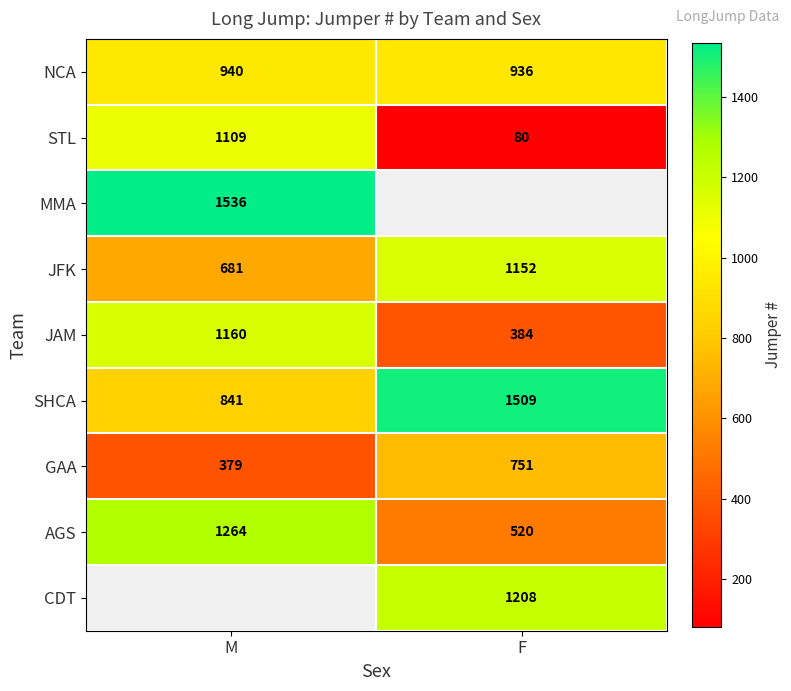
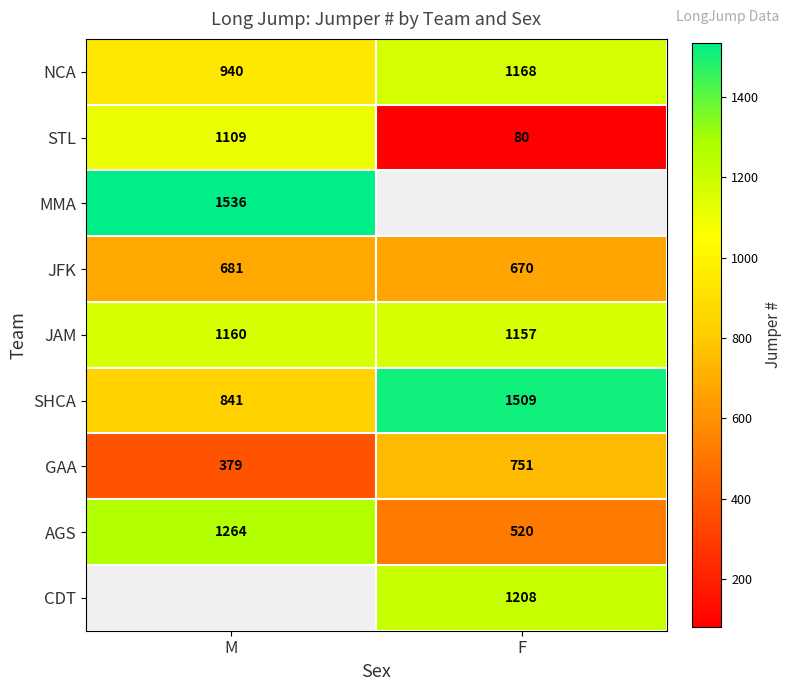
  {
    "NCA": {
      "M": 940,
-     "F": 936
+     "F": 1168
    },
    "STL": {
      "M": 1109,
      "F": 80
    },
    "MMA": {
      "M": 1536
    },
    "JFK": {
      "M": 681,
-     "F": 1152
+     "F": 670
    },
    "JAM": {
      "M": 1160,
-     "F": 384
+     "F": 1157
    },
    "SHCA": {
      "M": 841,
      "F": 1509
    },
    "GAA": {
      "M": 379,
      "F": 751
    },
    "AGS": {
      "M": 1264,
      "F": 520
    },
    "CDT": {
      "F": 1208
    }
  }
